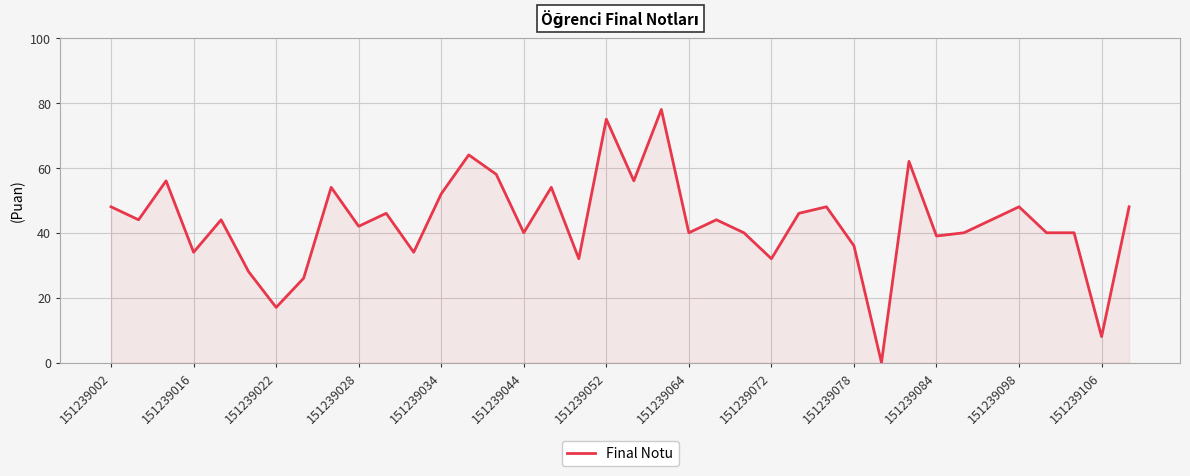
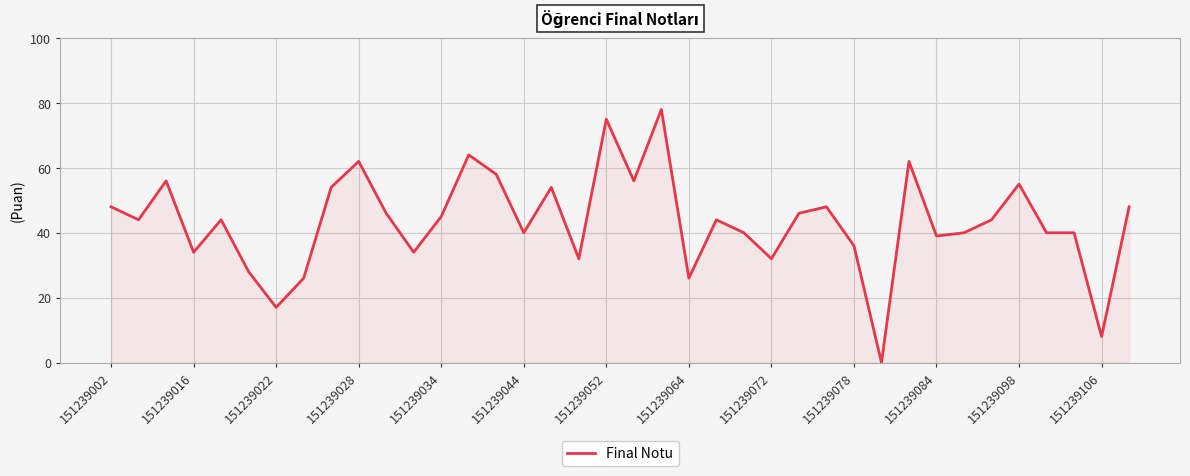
  {
    "151239002": 48,
    "151239016": 34,
    "151239022": 17,
-   "151239028": 42,
-   "151239034": 52,
+   "151239028": 62,
+   "151239034": 45,
    "151239044": 40,
    "151239052": 75,
-   "151239064": 40,
+   "151239064": 26,
    "151239072": 32,
    "151239078": 36,
    "151239084": 39,
-   "151239098": 48,
+   "151239098": 55,
    "151239106": 8
  }
